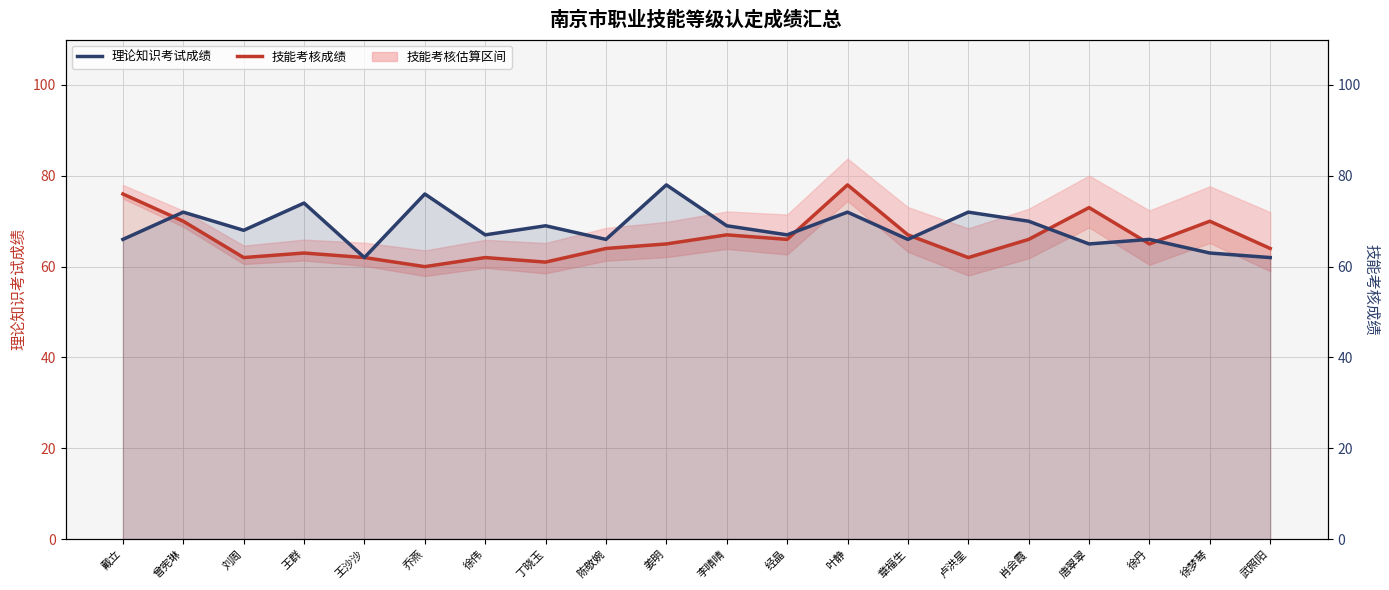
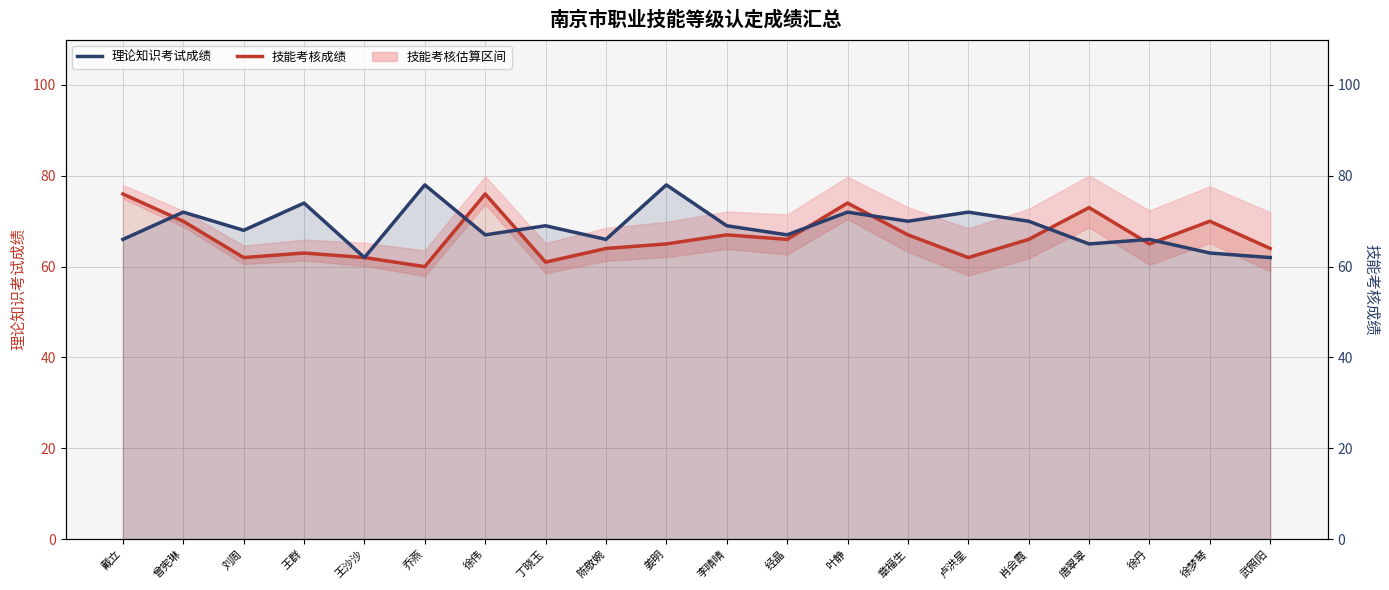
  {
    "技能考核成绩": {
      "戴立": 76,
      "曾宪琳": 70,
      "刘周": 62,
      "王群": 63,
      "乔燕": 60,
-     "徐伟": 62,
+     "徐伟": 76,
      "丁晓玉": 61,
      "陈敬婉": 64,
      "姜明": 65,
      "李晴晴": 67,
      "经晶": 66,
-     "叶静": 78,
+     "叶静": 74,
      "章福生": 67,
      "卢洪星": 62,
      "肖会霞": 66,
      "唐翠翠": 73,
      "徐丹": 65,
      "徐梦琴": 70,
      "武照阳": 64
    },
    "理论知识考试成绩": {
      "戴立": 66,
      "刘周": 68,
      "王群": 74,
-     "乔燕": 76,
+     "乔燕": 78,
      "徐伟": 67,
      "丁晓玉": 69,
      "陈敬婉": 66,
      "姜明": 78,
      "李晴晴": 69,
      "经晶": 67,
      "叶静": 72,
-     "章福生": 66,
+     "章福生": 70,
      "卢洪星": 72,
      "肖会霞": 70,
      "唐翠翠": 65,
      "徐丹": 66,
      "徐梦琴": 63,
      "武照阳": 62
    }
  }
